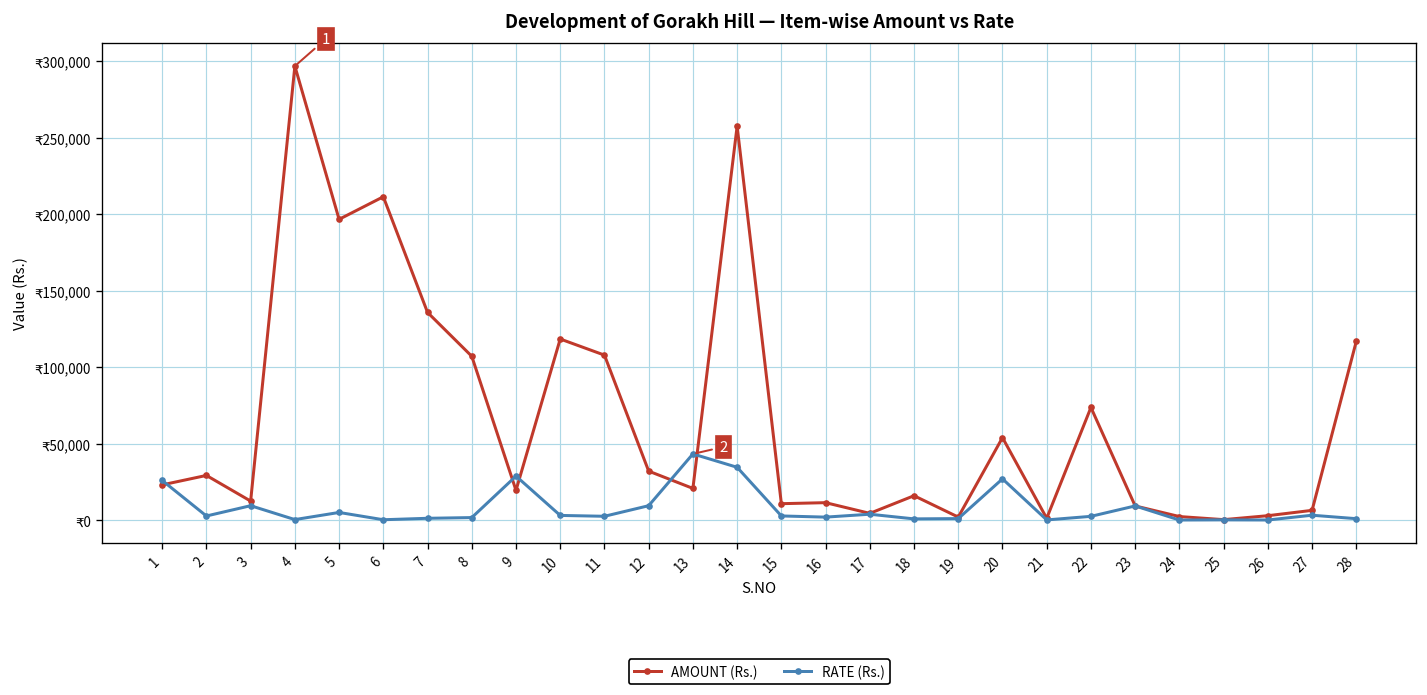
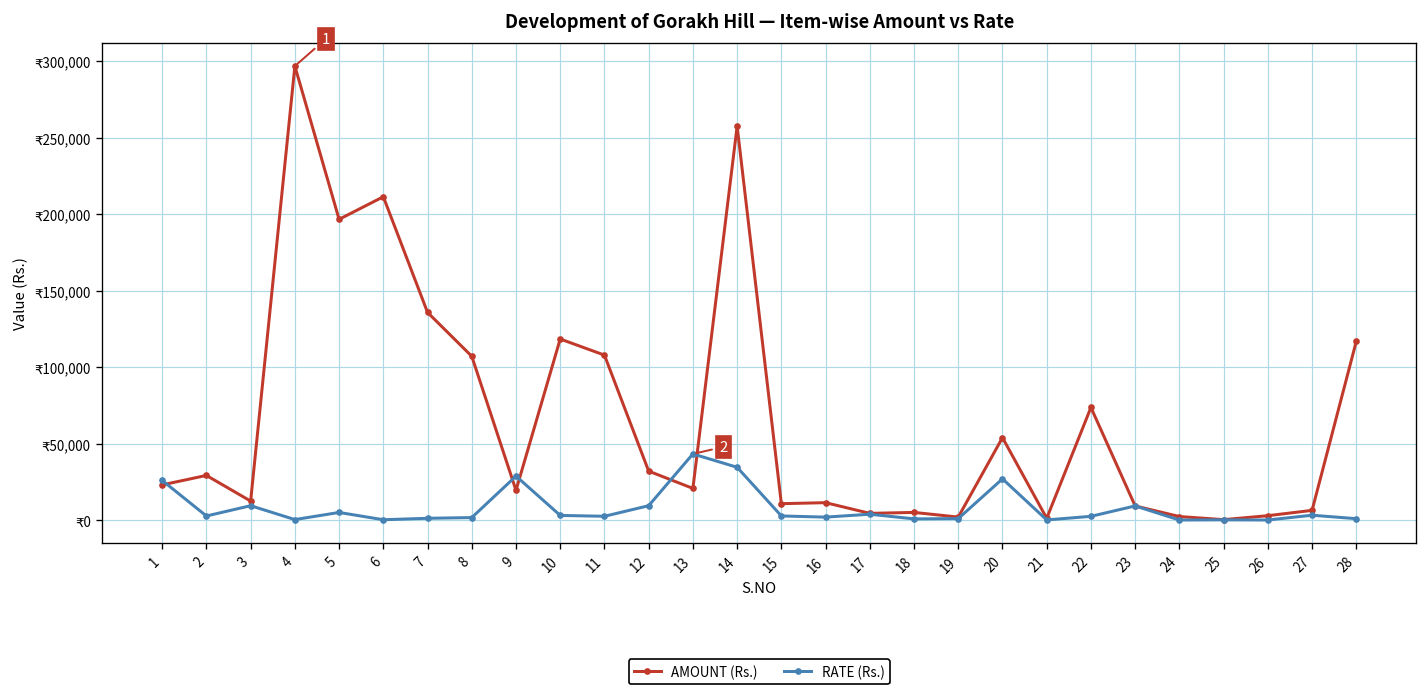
  {
    "AMOUNT (Rs.)": {
      "1": "₹23,000",
      "2": "₹29,000",
      "3": "₹12,000",
      "4": "₹297,000",
      "5": "₹197,000",
      "6": "₹211,000",
      "7": "₹136,000",
      "8": "₹107,000",
      "9": "₹19,000",
      "10": "₹118,000",
      "11": "₹108,000",
      "12": "₹32,000",
      "13": "₹21,000",
      "14": "₹258,000",
      "15": "₹11,000",
      "16": "₹11,000",
-     "18": "₹16,000",
+     "18": "₹5,000",
      "20": "₹54,000",
      "22": "₹74,000",
      "24": "₹2,000",
      "26": "₹3,000",
      "27": "₹6,000",
      "28": "₹117,000"
    },
    "RATE (Rs.)": {
      "1": "₹26,000",
      "2": "₹3,000",
      "3": "₹9,000",
      "4": "₹0",
      "5": "₹5,000",
      "6": "₹0",
      "7": "₹1,000",
      "8": "₹2,000",
      "9": "₹29,000",
      "10": "₹3,000",
      "11": "₹2,000",
      "12": "₹9,000",
      "14": "₹35,000",
      "15": "₹3,000",
      "16": "₹2,000",
      "18": "₹1,000",
      "20": "₹27,000",
      "22": "₹2,000",
      "24": "₹0",
      "26": "₹0",
      "27": "₹3,000",
      "28": "₹1,000"
    }
  }
